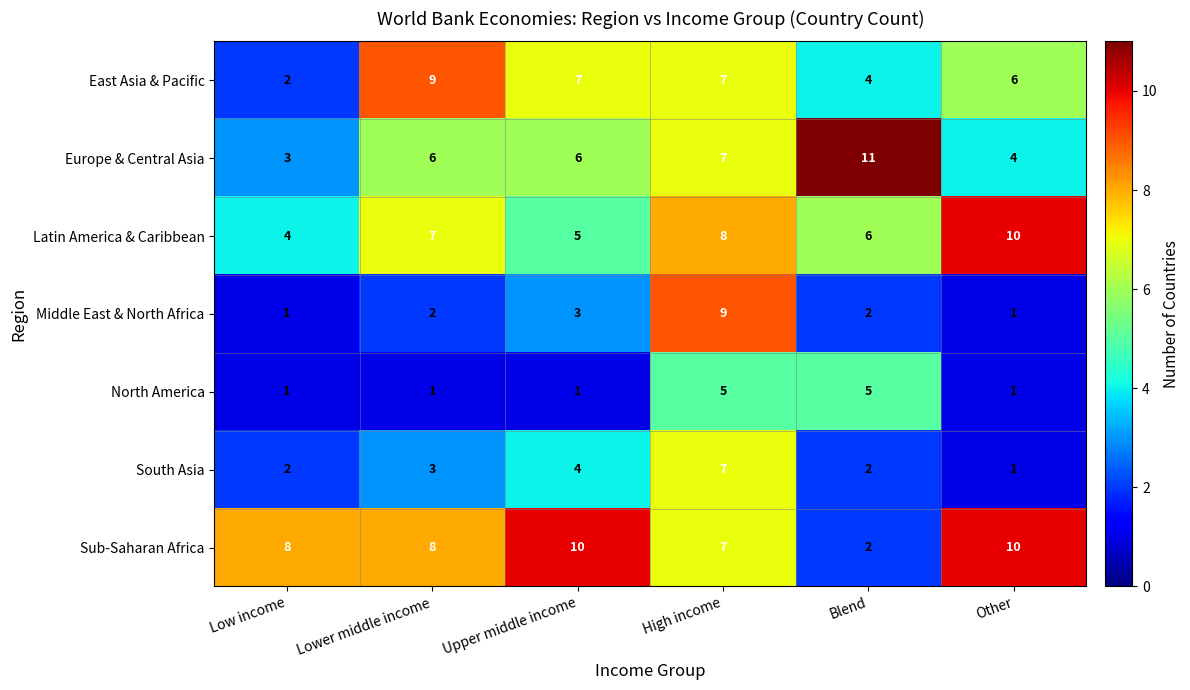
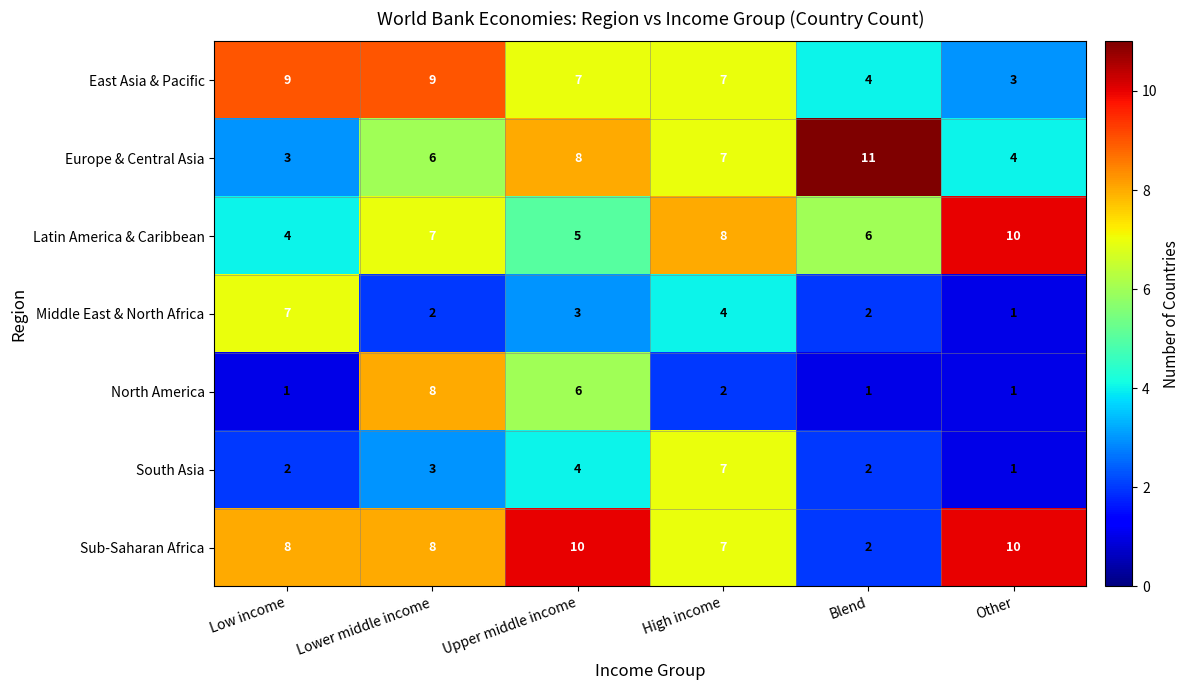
  {
    "East Asia & Pacific": {
-     "Low income": 2,
+     "Low income": 9,
      "Lower middle income": 9,
      "Upper middle income": 7,
      "High income": 7,
      "Blend": 4,
-     "Other": 6
+     "Other": 3
    },
    "Europe & Central Asia": {
      "Low income": 3,
      "Lower middle income": 6,
-     "Upper middle income": 6,
+     "Upper middle income": 8,
      "High income": 7,
      "Blend": 11,
      "Other": 4
    },
    "Latin America & Caribbean": {
      "Low income": 4,
      "Lower middle income": 7,
      "Upper middle income": 5,
      "High income": 8,
      "Blend": 6,
      "Other": 10
    },
    "Middle East & North Africa": {
-     "Low income": 1,
+     "Low income": 7,
      "Lower middle income": 2,
      "Upper middle income": 3,
-     "High income": 9,
+     "High income": 4,
      "Blend": 2,
      "Other": 1
    },
    "North America": {
      "Low income": 1,
-     "Lower middle income": 1,
-     "Upper middle income": 1,
-     "High income": 5,
-     "Blend": 5,
+     "Lower middle income": 8,
+     "Upper middle income": 6,
+     "High income": 2,
+     "Blend": 1,
      "Other": 1
    },
    "South Asia": {
      "Low income": 2,
      "Lower middle income": 3,
      "Upper middle income": 4,
      "High income": 7,
      "Blend": 2,
      "Other": 1
    },
    "Sub-Saharan Africa": {
      "Low income": 8,
      "Lower middle income": 8,
      "Upper middle income": 10,
      "High income": 7,
      "Blend": 2,
      "Other": 10
    }
  }
